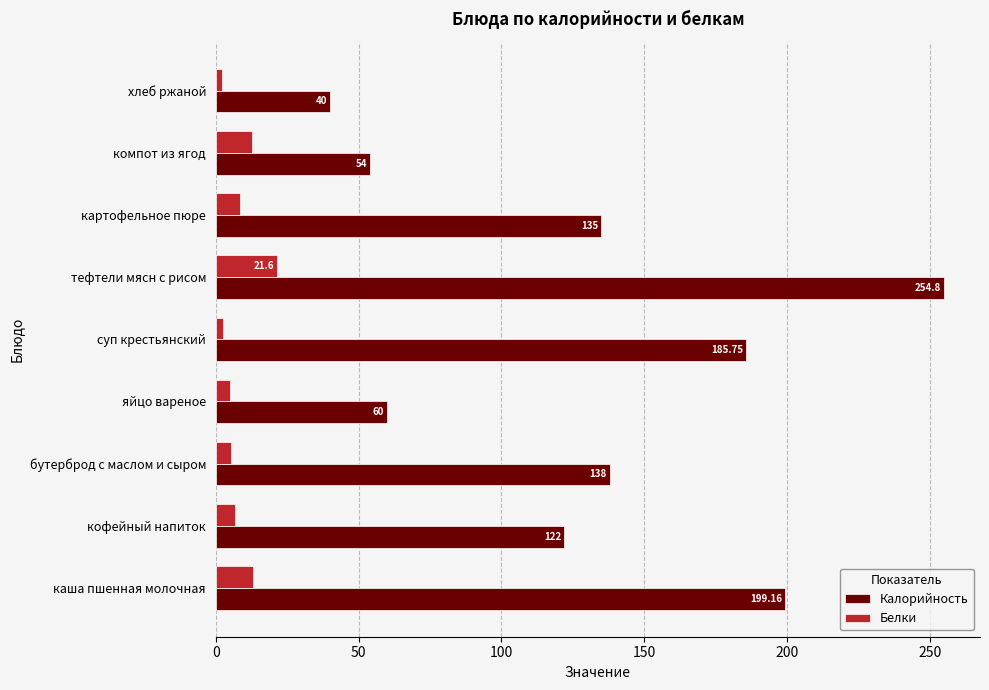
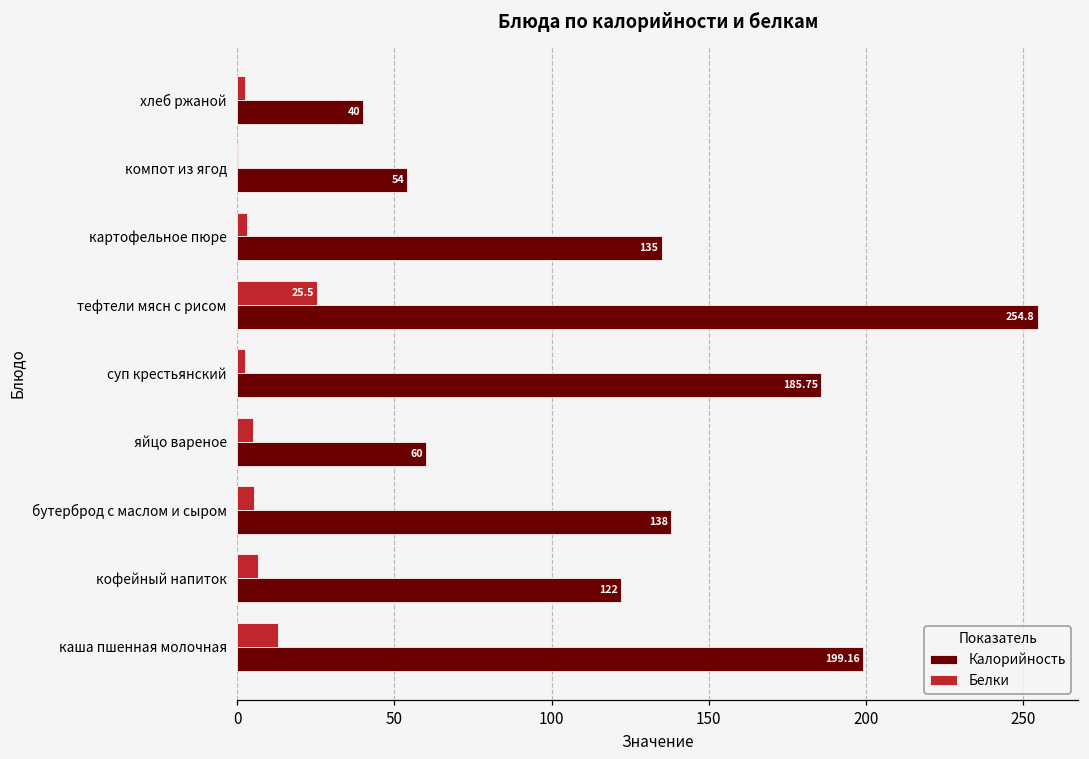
  {
    "Калорийность": {
      "хлеб ржаной": 40,
      "компот из ягод": 54,
      "картофельное пюре": 135,
      "тефтели мясн с рисом": 254.8,
      "суп крестьянский": 185.75,
      "яйцо вареное": 60,
      "бутерброд с маслом и сыром": 138,
      "кофейный напиток": 122,
      "каша пшенная молочная": 199.16
    },
    "Белки": {
-     "компот из ягод": 13,
-     "картофельное пюре": 8,
-     "тефтели мясн с рисом": 21.6
+     "компот из ягод": 0,
+     "картофельное пюре": 3,
+     "тефтели мясн с рисом": 25.5
    }
  }
